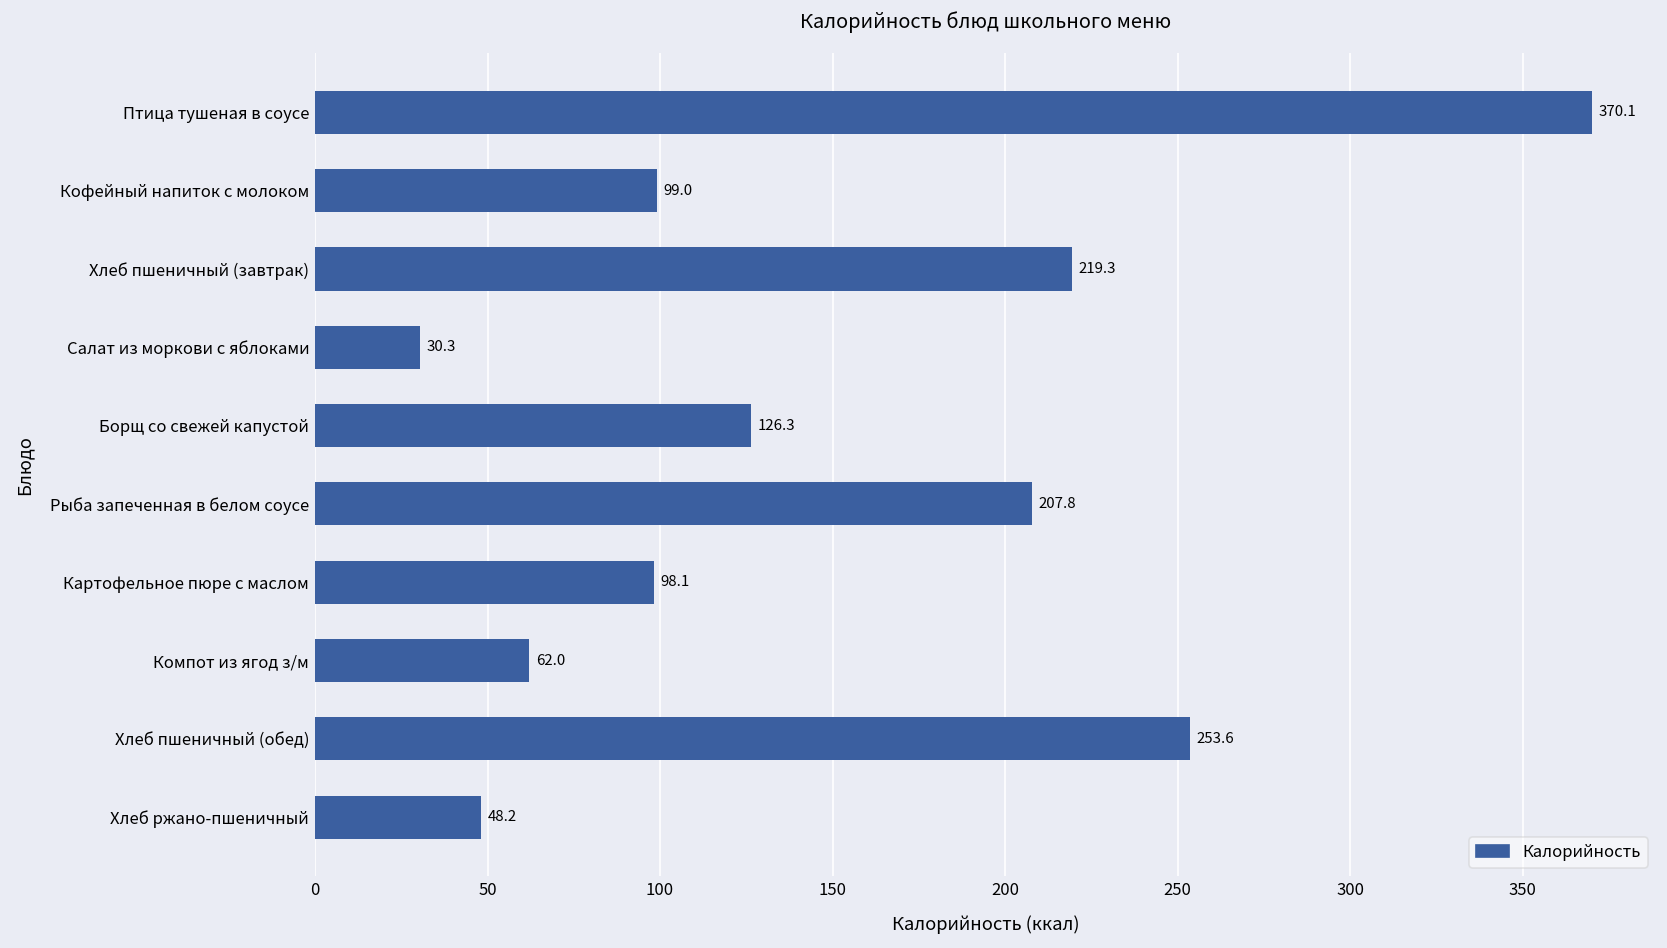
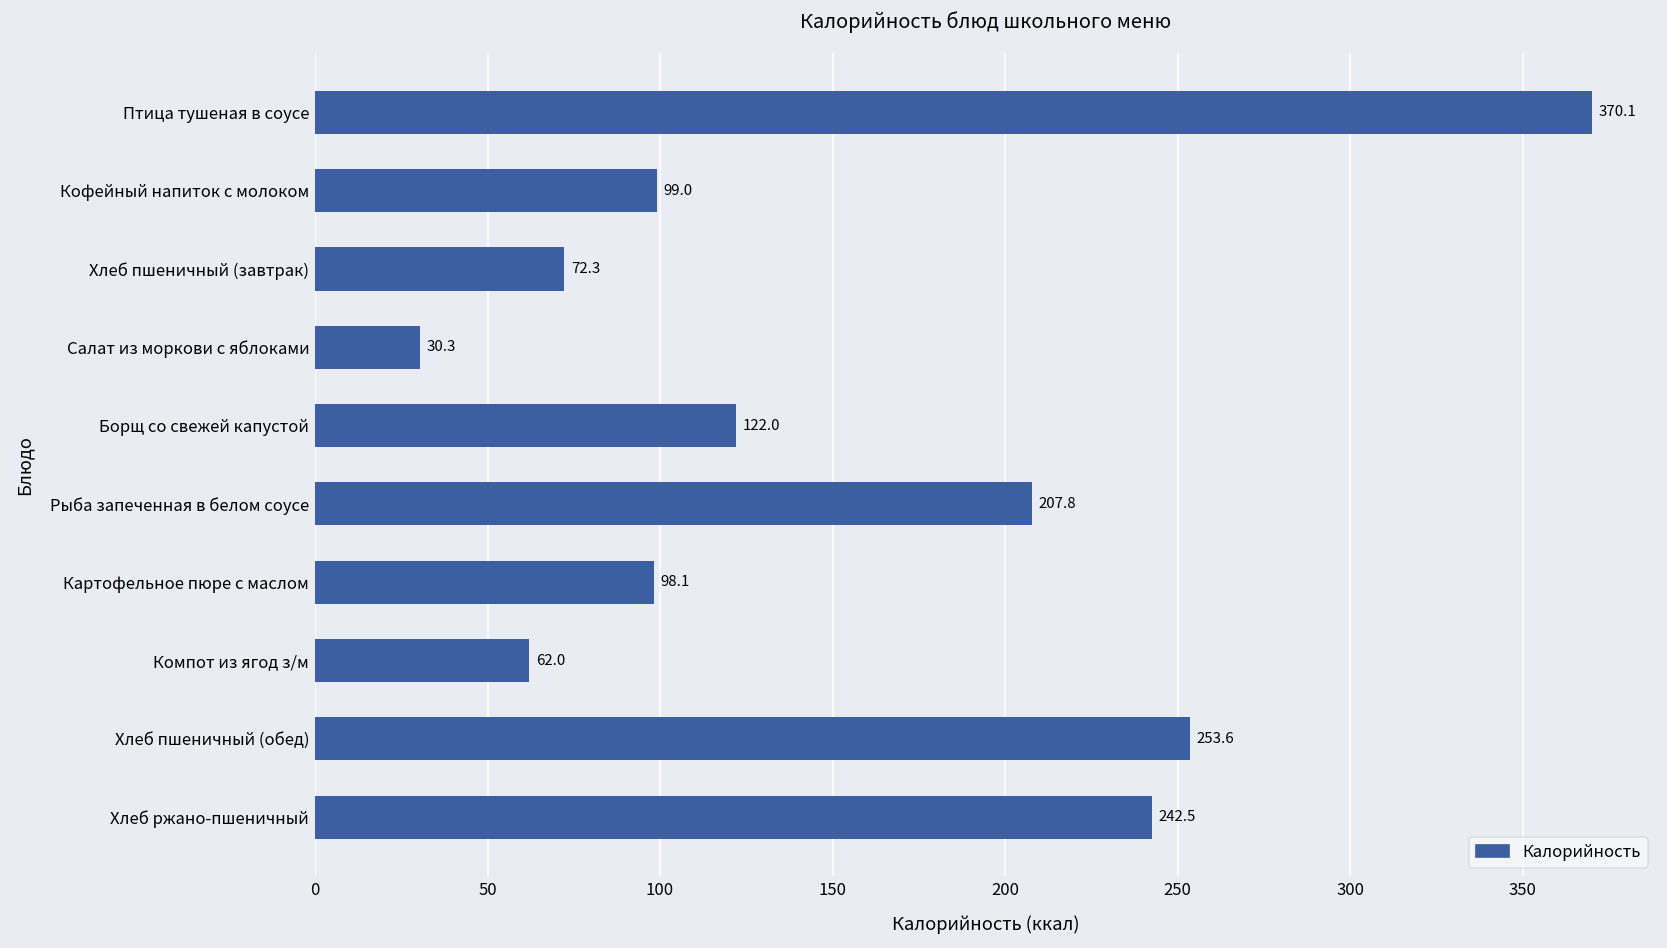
  {
    "Птица тушеная в соусе": 370.1,
    "Кофейный напиток с молоком": 99.0,
-   "Хлеб пшеничный (завтрак)": 219.3,
+   "Хлеб пшеничный (завтрак)": 72.3,
    "Салат из моркови с яблоками": 30.3,
-   "Борщ со свежей капустой": 126.3,
+   "Борщ со свежей капустой": 122.0,
    "Рыба запеченная в белом соусе": 207.8,
    "Картофельное пюре с маслом": 98.1,
    "Компот из ягод з/м": 62.0,
    "Хлеб пшеничный (обед)": 253.6,
-   "Хлеб ржано-пшеничный": 48.2
+   "Хлеб ржано-пшеничный": 242.5
  }
